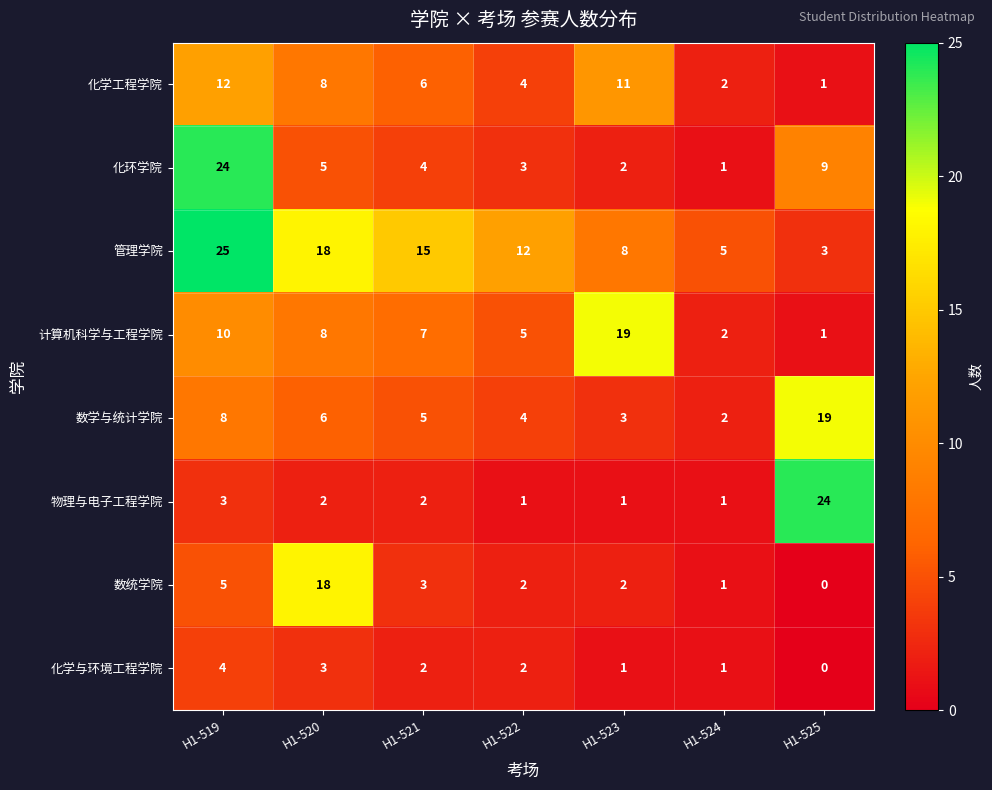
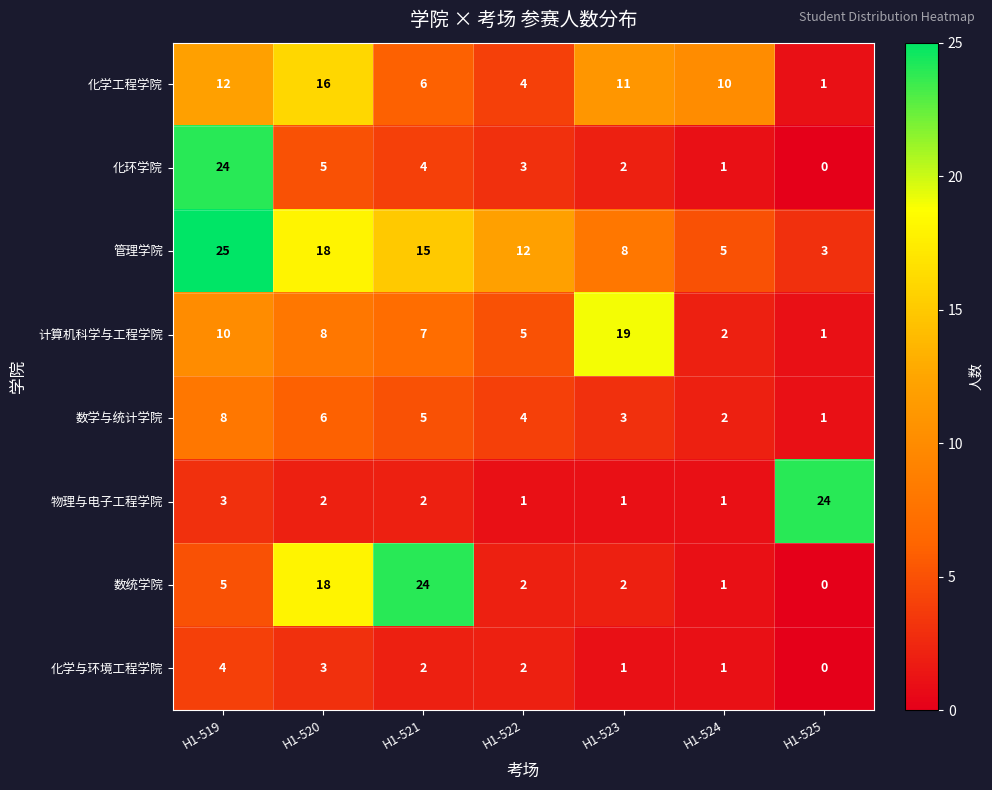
  {
    "化学工程学院": {
      "H1-519": 12,
-     "H1-520": 8,
+     "H1-520": 16,
      "H1-521": 6,
      "H1-522": 4,
      "H1-523": 11,
-     "H1-524": 2,
+     "H1-524": 10,
      "H1-525": 1
    },
    "化环学院": {
      "H1-519": 24,
      "H1-520": 5,
      "H1-521": 4,
      "H1-522": 3,
      "H1-523": 2,
      "H1-524": 1,
-     "H1-525": 9
+     "H1-525": 0
    },
    "管理学院": {
      "H1-519": 25,
      "H1-520": 18,
      "H1-521": 15,
      "H1-522": 12,
      "H1-523": 8,
      "H1-524": 5,
      "H1-525": 3
    },
    "计算机科学与工程学院": {
      "H1-519": 10,
      "H1-520": 8,
      "H1-521": 7,
      "H1-522": 5,
      "H1-523": 19,
      "H1-524": 2,
      "H1-525": 1
    },
    "数学与统计学院": {
      "H1-519": 8,
      "H1-520": 6,
      "H1-521": 5,
      "H1-522": 4,
      "H1-523": 3,
      "H1-524": 2,
-     "H1-525": 19
+     "H1-525": 1
    },
    "物理与电子工程学院": {
      "H1-519": 3,
      "H1-520": 2,
      "H1-521": 2,
      "H1-522": 1,
      "H1-523": 1,
      "H1-524": 1,
      "H1-525": 24
    },
    "数统学院": {
      "H1-519": 5,
      "H1-520": 18,
-     "H1-521": 3,
+     "H1-521": 24,
      "H1-522": 2,
      "H1-523": 2,
      "H1-524": 1,
      "H1-525": 0
    },
    "化学与环境工程学院": {
      "H1-519": 4,
      "H1-520": 3,
      "H1-521": 2,
      "H1-522": 2,
      "H1-523": 1,
      "H1-524": 1,
      "H1-525": 0
    }
  }
